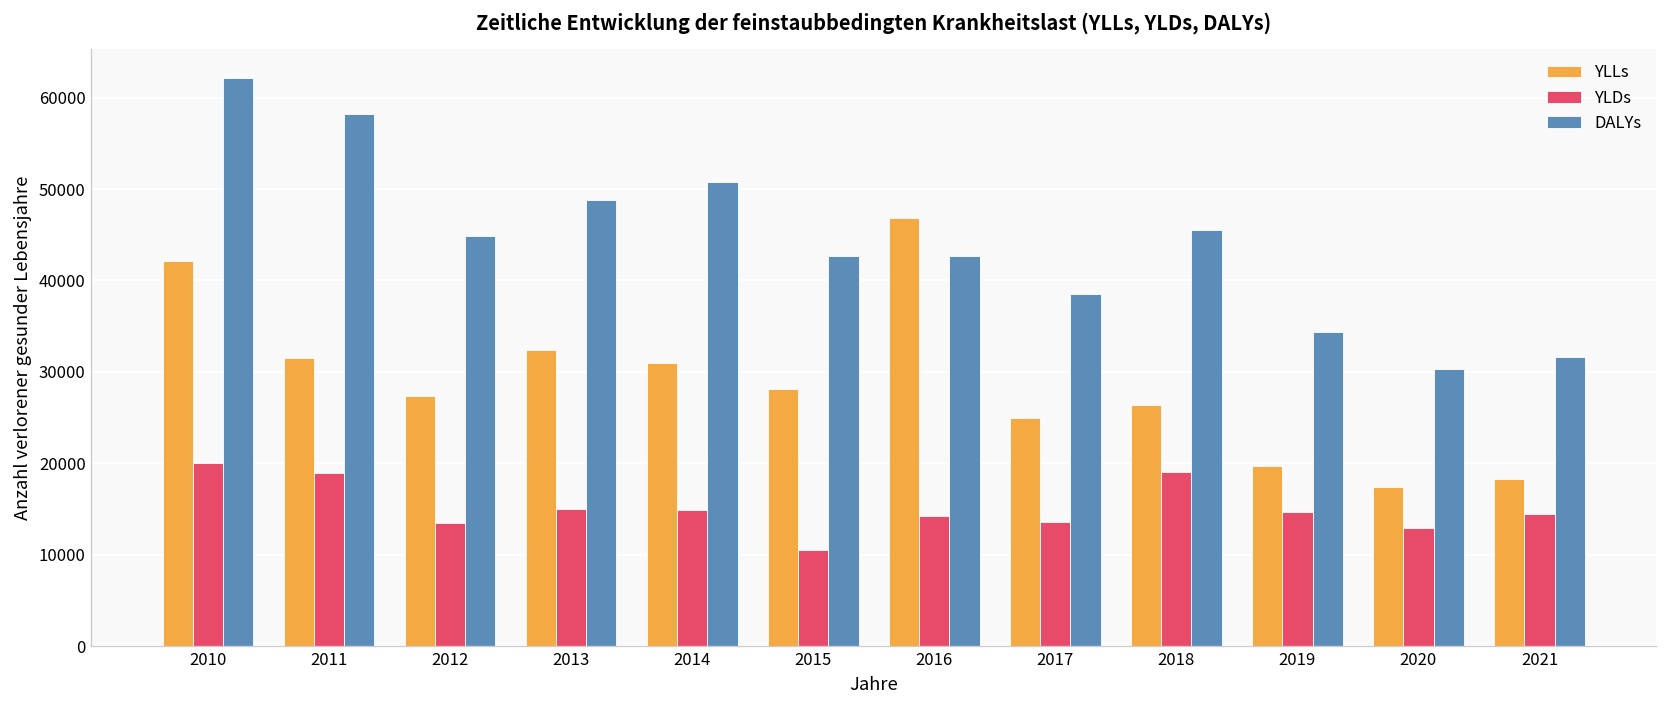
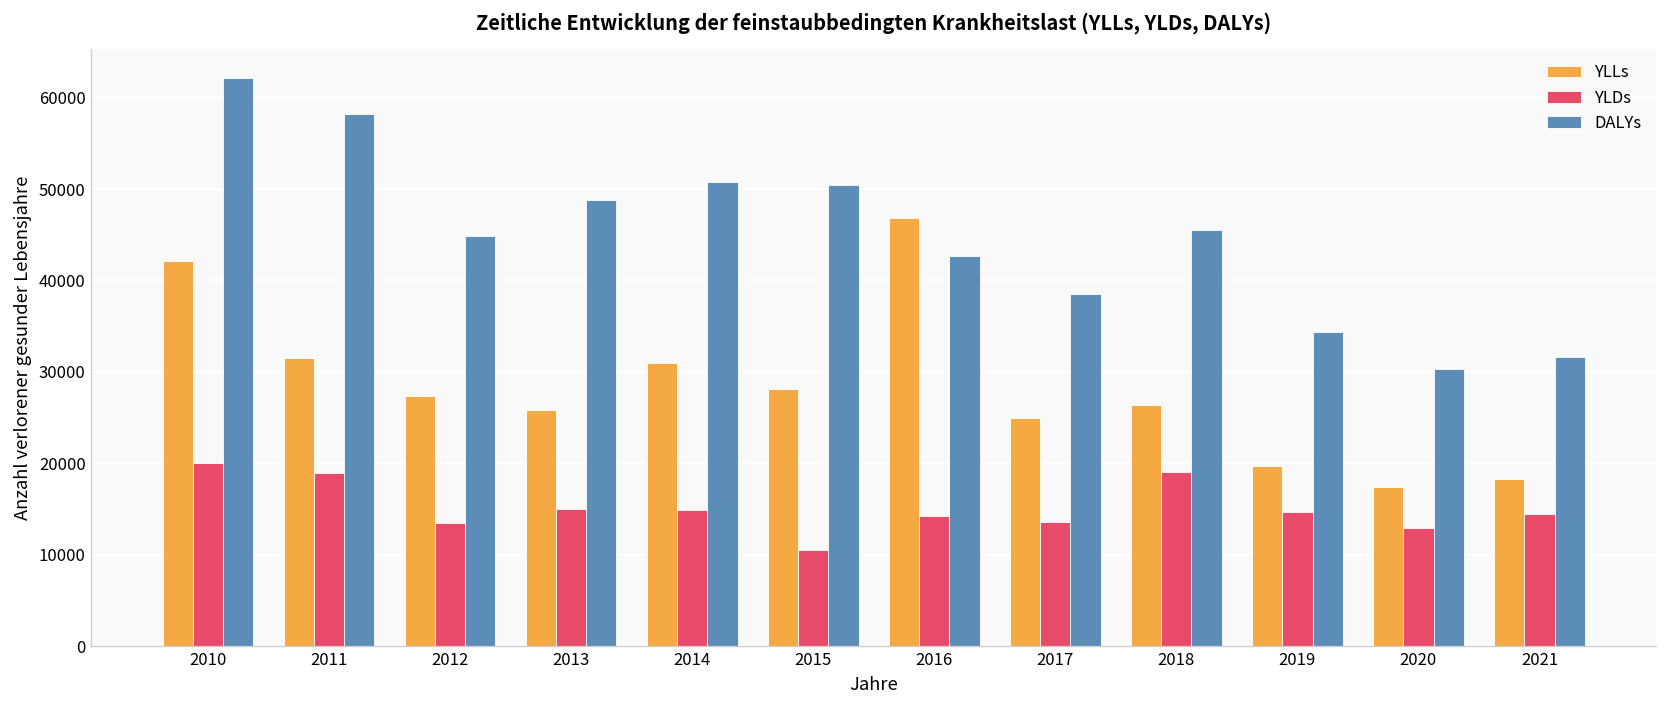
  {
    "YLLs": {
      "2010": 42000,
      "2011": 32000,
      "2012": 27000,
-     "2013": 32000,
+     "2013": 26000,
      "2014": 31000,
      "2015": 28000,
      "2016": 47000,
      "2017": 25000,
      "2018": 26000,
      "2019": 20000,
      "2020": 17000,
      "2021": 18000
    },
    "YLDs": {
      "2010": 20000,
      "2011": 19000,
      "2012": 13000,
      "2013": 15000,
      "2014": 15000,
      "2015": 11000,
      "2016": 14000,
      "2017": 14000,
      "2018": 19000,
      "2019": 15000,
      "2020": 13000,
      "2021": 14000
    },
    "DALYs": {
      "2010": 62000,
      "2011": 58000,
      "2012": 45000,
      "2013": 49000,
      "2014": 51000,
-     "2015": 43000,
+     "2015": 50000,
      "2016": 43000,
      "2017": 39000,
      "2018": 45000,
      "2019": 34000,
      "2020": 30000,
      "2021": 32000
    }
  }
